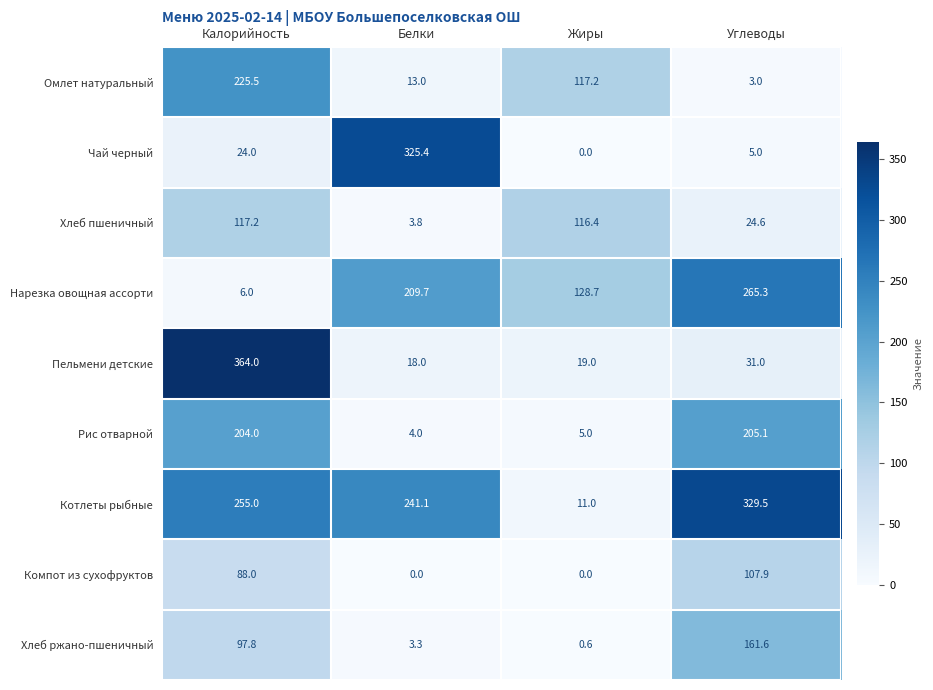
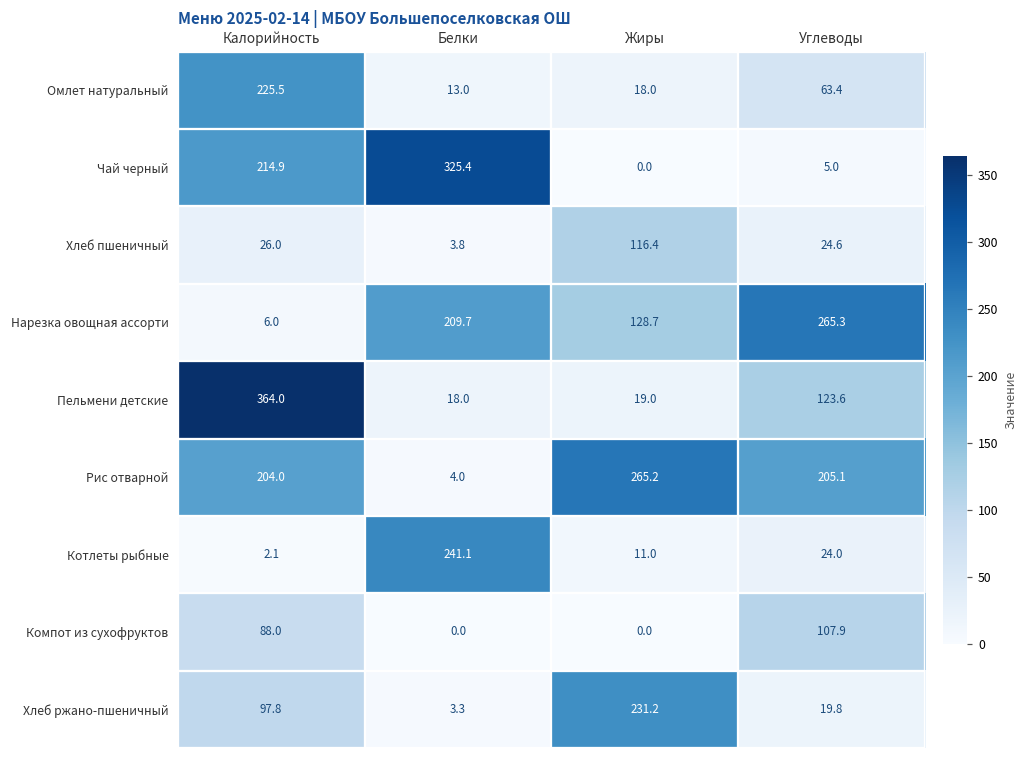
  {
    "Омлет натуральный": {
      "Калорийность": 225.5,
      "Белки": 13.0,
-     "Жиры": 117.2,
-     "Углеводы": 3.0
+     "Жиры": 18.0,
+     "Углеводы": 63.4
    },
    "Чай черный": {
-     "Калорийность": 24.0,
+     "Калорийность": 214.9,
      "Белки": 325.4,
      "Жиры": 0.0,
      "Углеводы": 5.0
    },
    "Хлеб пшеничный": {
-     "Калорийность": 117.2,
+     "Калорийность": 26.0,
      "Белки": 3.8,
      "Жиры": 116.4,
      "Углеводы": 24.6
    },
    "Нарезка овощная ассорти": {
      "Калорийность": 6.0,
      "Белки": 209.7,
      "Жиры": 128.7,
      "Углеводы": 265.3
    },
    "Пельмени детские": {
      "Калорийность": 364.0,
      "Белки": 18.0,
      "Жиры": 19.0,
-     "Углеводы": 31.0
+     "Углеводы": 123.6
    },
    "Рис отварной": {
      "Калорийность": 204.0,
      "Белки": 4.0,
-     "Жиры": 5.0,
+     "Жиры": 265.2,
      "Углеводы": 205.1
    },
    "Котлеты рыбные": {
-     "Калорийность": 255.0,
+     "Калорийность": 2.1,
      "Белки": 241.1,
      "Жиры": 11.0,
-     "Углеводы": 329.5
+     "Углеводы": 24.0
    },
    "Компот из сухофруктов": {
      "Калорийность": 88.0,
      "Белки": 0.0,
      "Жиры": 0.0,
      "Углеводы": 107.9
    },
    "Хлеб ржано-пшеничный": {
      "Калорийность": 97.8,
      "Белки": 3.3,
-     "Жиры": 0.6,
-     "Углеводы": 161.6
+     "Жиры": 231.2,
+     "Углеводы": 19.8
    }
  }
